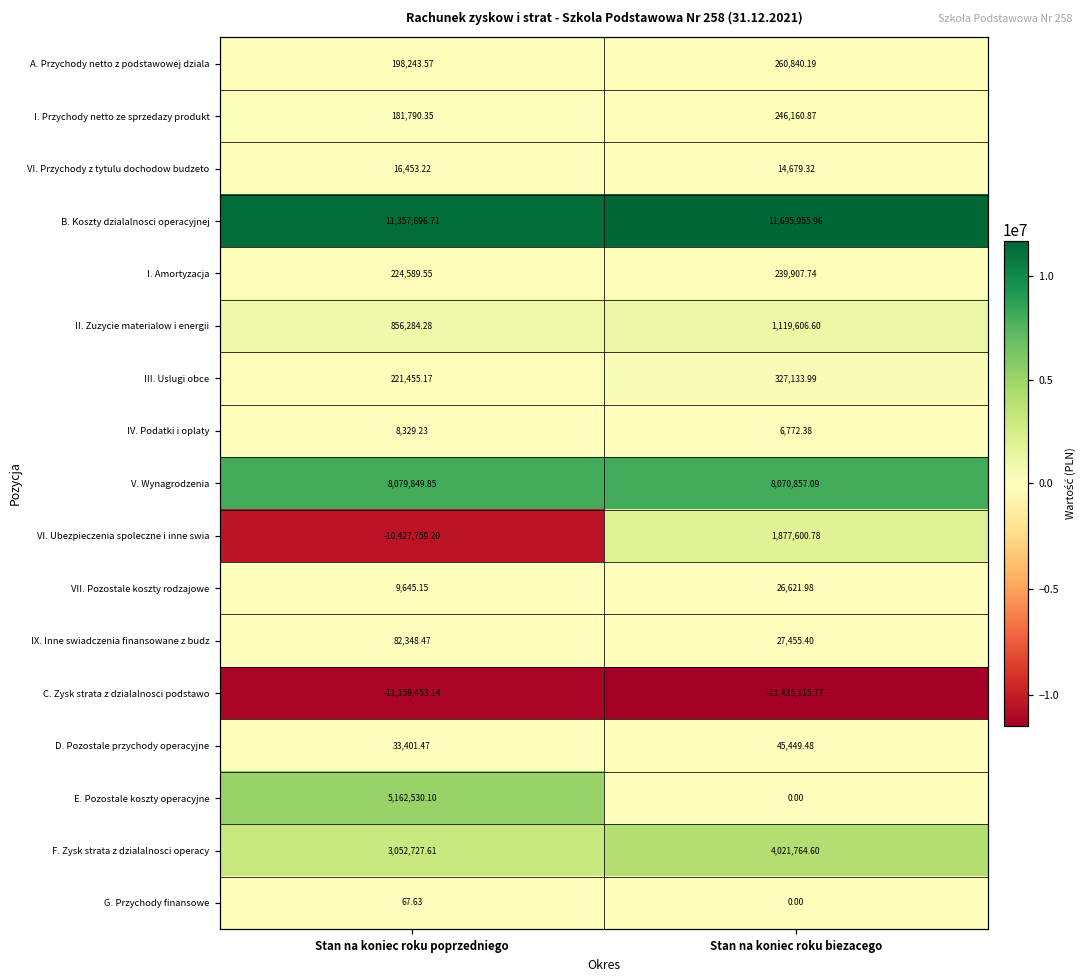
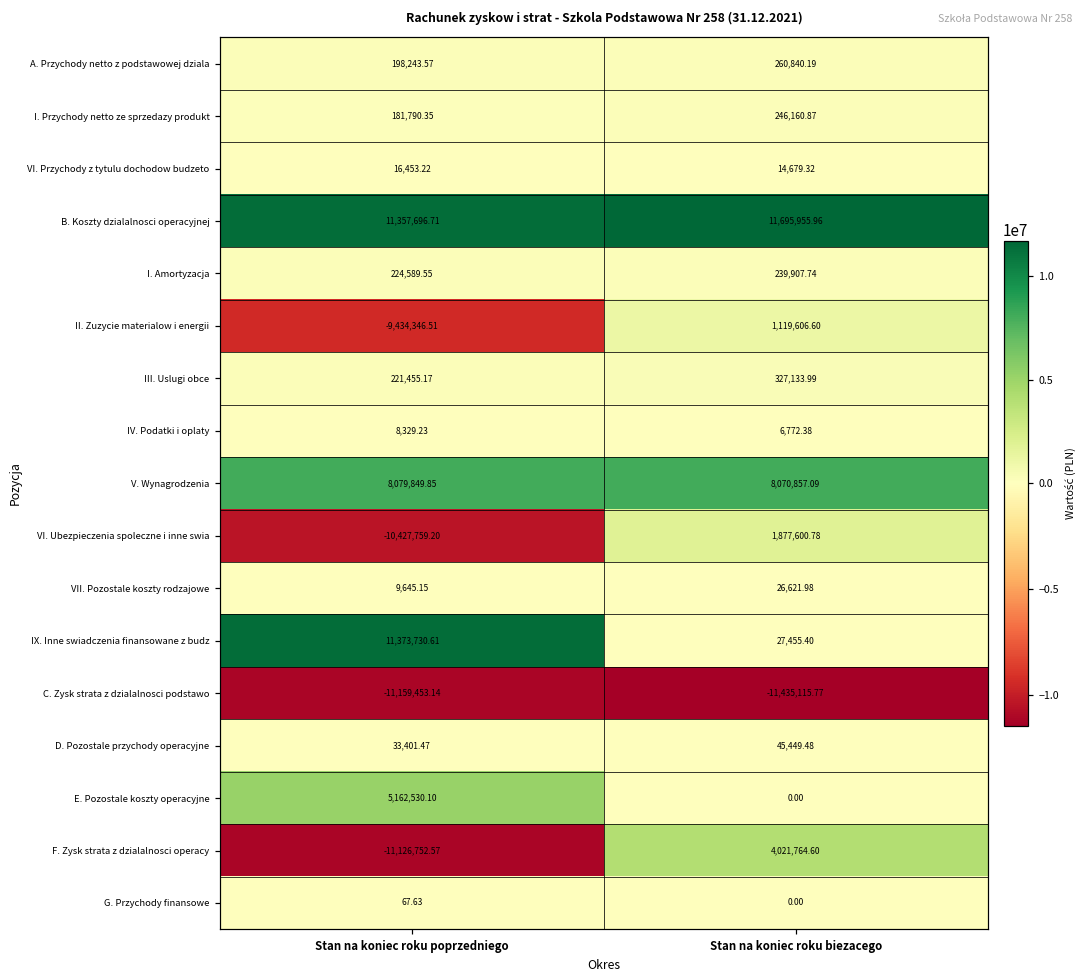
  {
    "A. Przychody netto z podstawowej dziala": {
      "Stan na koniec roku poprzedniego": "198,243.57",
      "Stan na koniec roku biezacego": "260,840.19"
    },
    "I. Przychody netto ze sprzedazy produkt": {
      "Stan na koniec roku poprzedniego": "181,790.35",
      "Stan na koniec roku biezacego": "246,160.87"
    },
    "VI. Przychody z tytulu dochodow budzeto": {
      "Stan na koniec roku poprzedniego": "16,453.22",
      "Stan na koniec roku biezacego": "14,679.32"
    },
    "B. Koszty dzialalnosci operacyjnej": {
      "Stan na koniec roku poprzedniego": "11,357,696.71",
      "Stan na koniec roku biezacego": "11,695,955.96"
    },
    "I. Amortyzacja": {
      "Stan na koniec roku poprzedniego": "224,589.55",
      "Stan na koniec roku biezacego": "239,907.74"
    },
    "II. Zuzycie materialow i energii": {
-     "Stan na koniec roku poprzedniego": "856,284.28",
+     "Stan na koniec roku poprzedniego": "-9,434,346.51",
      "Stan na koniec roku biezacego": "1,119,606.60"
    },
    "III. Uslugi obce": {
      "Stan na koniec roku poprzedniego": "221,455.17",
      "Stan na koniec roku biezacego": "327,133.99"
    },
    "IV. Podatki i oplaty": {
      "Stan na koniec roku poprzedniego": "8,329.23",
      "Stan na koniec roku biezacego": "6,772.38"
    },
    "V. Wynagrodzenia": {
      "Stan na koniec roku poprzedniego": "8,079,849.85",
      "Stan na koniec roku biezacego": "8,070,857.09"
    },
    "VI. Ubezpieczenia spoleczne i inne swia": {
      "Stan na koniec roku poprzedniego": "-10,427,759.20",
      "Stan na koniec roku biezacego": "1,877,600.78"
    },
    "VII. Pozostale koszty rodzajowe": {
      "Stan na koniec roku poprzedniego": "9,645.15",
      "Stan na koniec roku biezacego": "26,621.98"
    },
    "IX. Inne swiadczenia finansowane z budz": {
-     "Stan na koniec roku poprzedniego": "82,348.47",
+     "Stan na koniec roku poprzedniego": "11,373,730.61",
      "Stan na koniec roku biezacego": "27,455.40"
    },
    "C. Zysk strata z dzialalnosci podstawo": {
      "Stan na koniec roku poprzedniego": "-11,159,453.14",
      "Stan na koniec roku biezacego": "-11,435,115.77"
    },
    "D. Pozostale przychody operacyjne": {
      "Stan na koniec roku poprzedniego": "33,401.47",
      "Stan na koniec roku biezacego": "45,449.48"
    },
    "E. Pozostale koszty operacyjne": {
      "Stan na koniec roku poprzedniego": "5,162,530.10",
      "Stan na koniec roku biezacego": "0.00"
    },
    "F. Zysk strata z dzialalnosci operacy": {
-     "Stan na koniec roku poprzedniego": "3,052,727.61",
+     "Stan na koniec roku poprzedniego": "-11,126,752.57",
      "Stan na koniec roku biezacego": "4,021,764.60"
    },
    "G. Przychody finansowe": {
      "Stan na koniec roku poprzedniego": "67.63",
      "Stan na koniec roku biezacego": "0.00"
    }
  }
